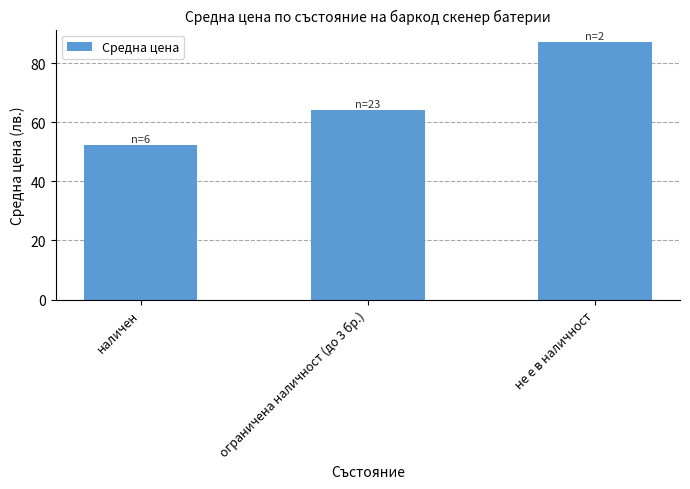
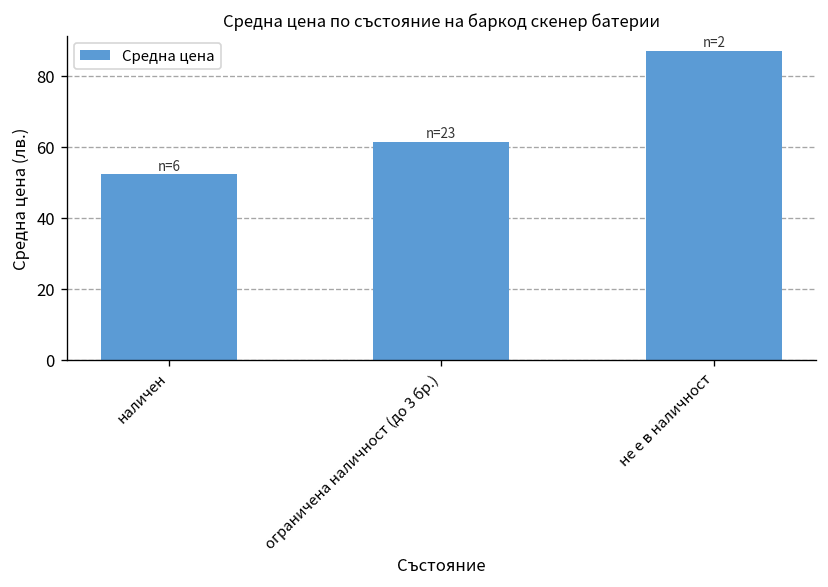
  {
-   "ограничена наличност (до 3 бр.)": 64
+   "ограничена наличност (до 3 бр.)": 61
  }
